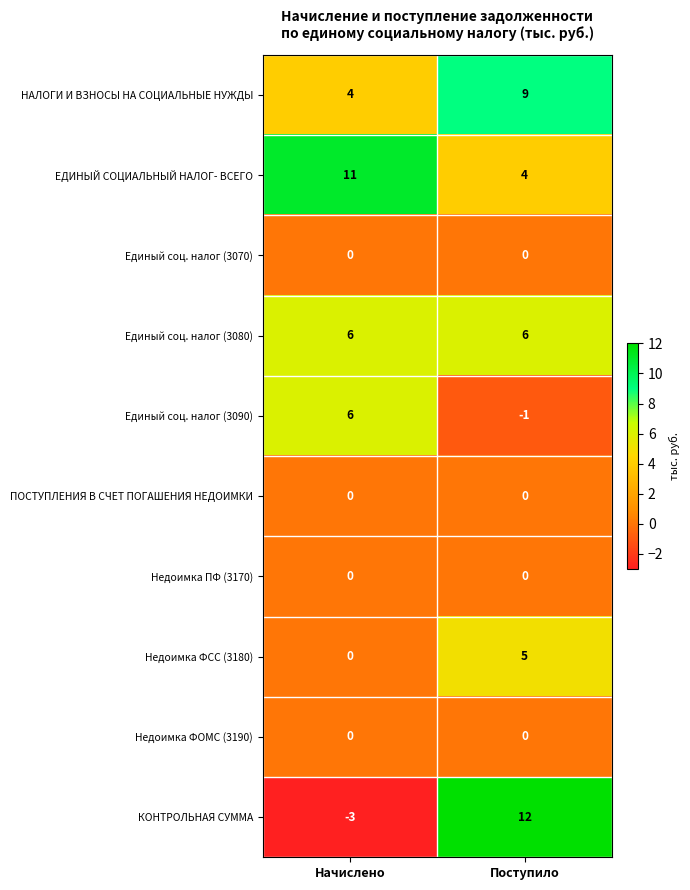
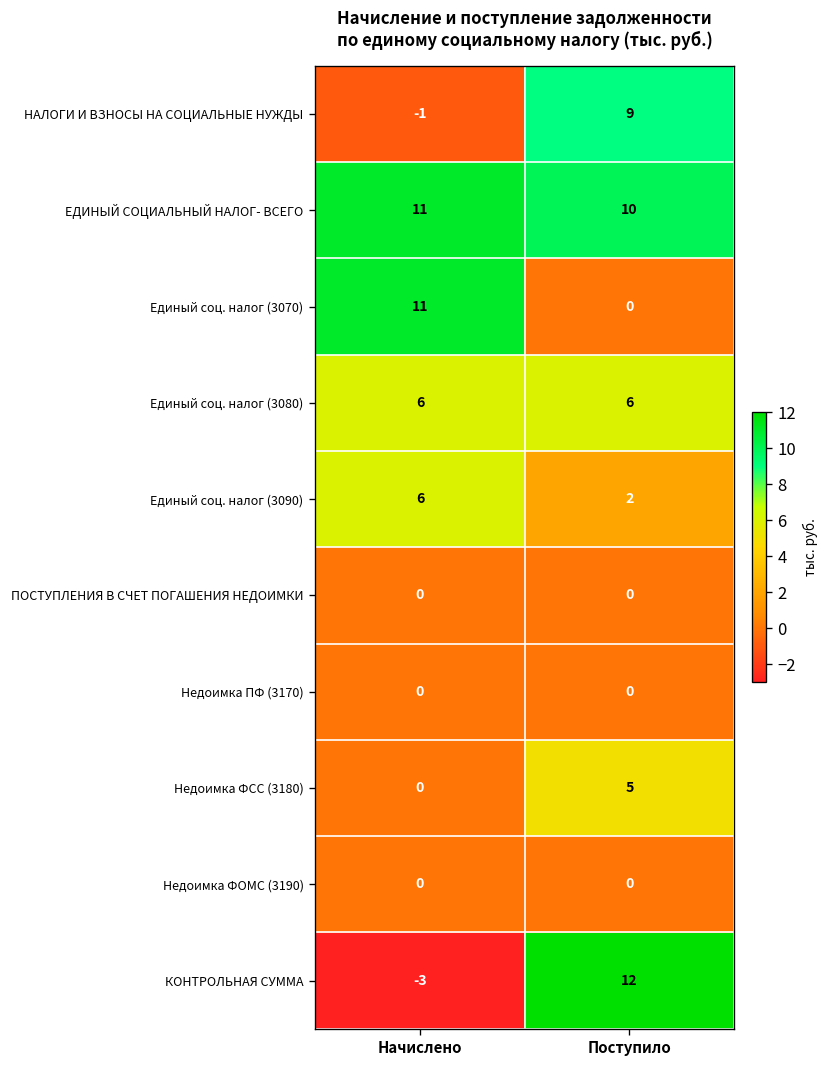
  {
    "НАЛОГИ И ВЗНОСЫ НА СОЦИАЛЬНЫЕ НУЖДЫ": {
-     "Начислено": 4,
+     "Начислено": -1,
      "Поступило": 9
    },
    "ЕДИНЫЙ СОЦИАЛЬНЫЙ НАЛОГ- ВСЕГО": {
      "Начислено": 11,
-     "Поступило": 4
+     "Поступило": 10
    },
    "Единый соц. налог (3070)": {
-     "Начислено": 0,
+     "Начислено": 11,
      "Поступило": 0
    },
    "Единый соц. налог (3080)": {
      "Начислено": 6,
      "Поступило": 6
    },
    "Единый соц. налог (3090)": {
      "Начислено": 6,
-     "Поступило": -1
+     "Поступило": 2
    },
    "ПОСТУПЛЕНИЯ В СЧЕТ ПОГАШЕНИЯ НЕДОИМКИ": {
      "Начислено": 0,
      "Поступило": 0
    },
    "Недоимка ПФ (3170)": {
      "Начислено": 0,
      "Поступило": 0
    },
    "Недоимка ФСС (3180)": {
      "Начислено": 0,
      "Поступило": 5
    },
    "Недоимка ФОМС (3190)": {
      "Начислено": 0,
      "Поступило": 0
    },
    "КОНТРОЛЬНАЯ СУММА": {
      "Начислено": -3,
      "Поступило": 12
    }
  }
